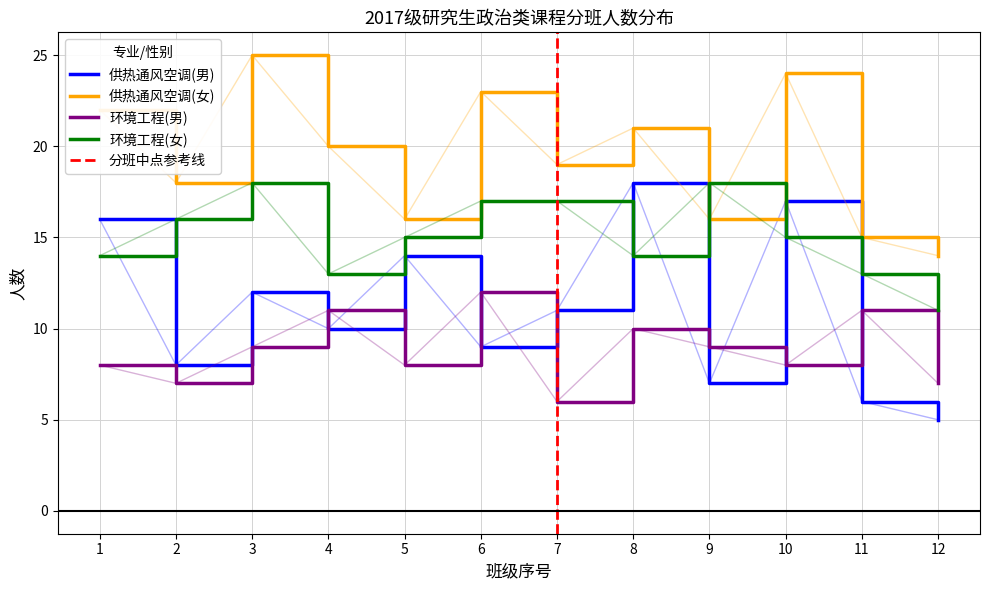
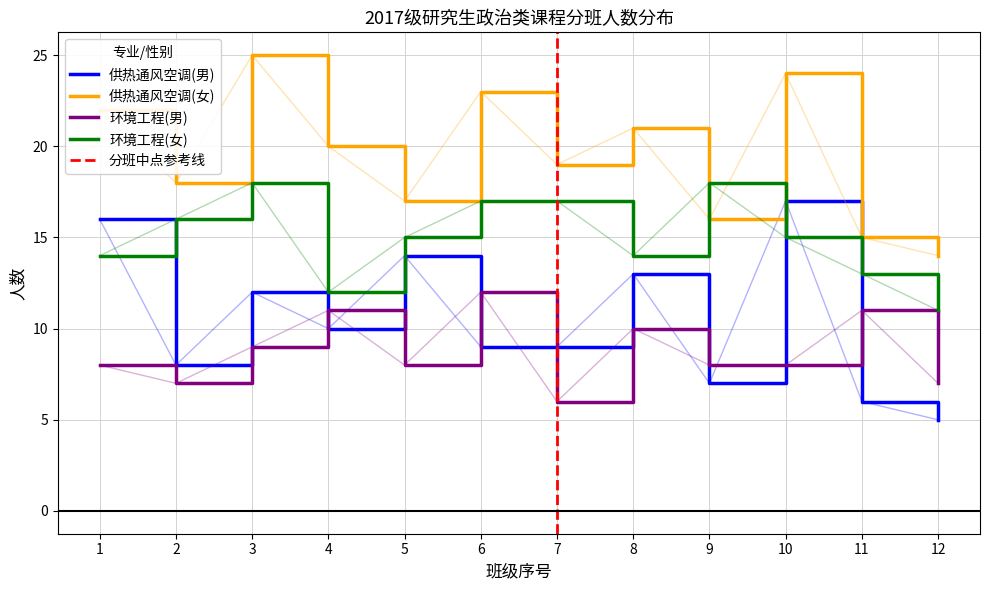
  {
    "供热通风空调(男)": {
      "1": 16,
      "2": 8,
      "3": 12,
      "4": 10,
      "5": 14,
      "6": 9,
-     "7": 11,
-     "8": 18,
+     "7": 9,
+     "8": 13,
      "9": 7,
      "10": 17,
      "11": 6,
      "12": 5
    },
    "供热通风空调(女)": {
      "2": 18,
      "3": 25,
      "4": 20,
-     "5": 16,
+     "5": 17,
      "6": 23,
      "7": 19,
      "8": 21,
      "9": 16,
      "10": 24,
      "11": 15,
      "12": 14
    },
    "环境工程(男)": {
      "1": 8,
      "2": 7,
      "3": 9,
      "4": 11,
      "5": 8,
      "6": 12,
      "7": 6,
      "8": 10,
-     "9": 9,
+     "9": 8,
      "10": 8,
      "11": 11,
      "12": 7
    },
    "环境工程(女)": {
      "1": 14,
      "2": 16,
      "3": 18,
-     "4": 13,
+     "4": 12,
      "5": 15,
      "6": 17,
      "7": 17,
      "8": 14,
      "9": 18,
      "10": 15,
      "11": 13,
      "12": 11
    }
  }
